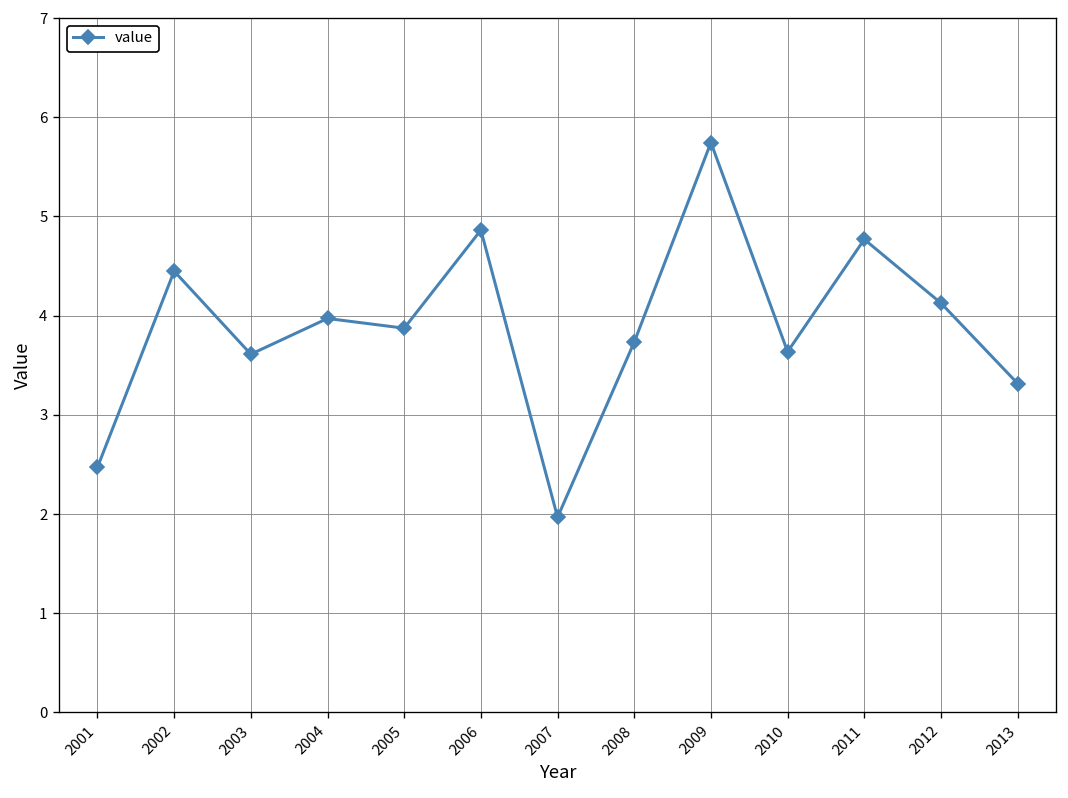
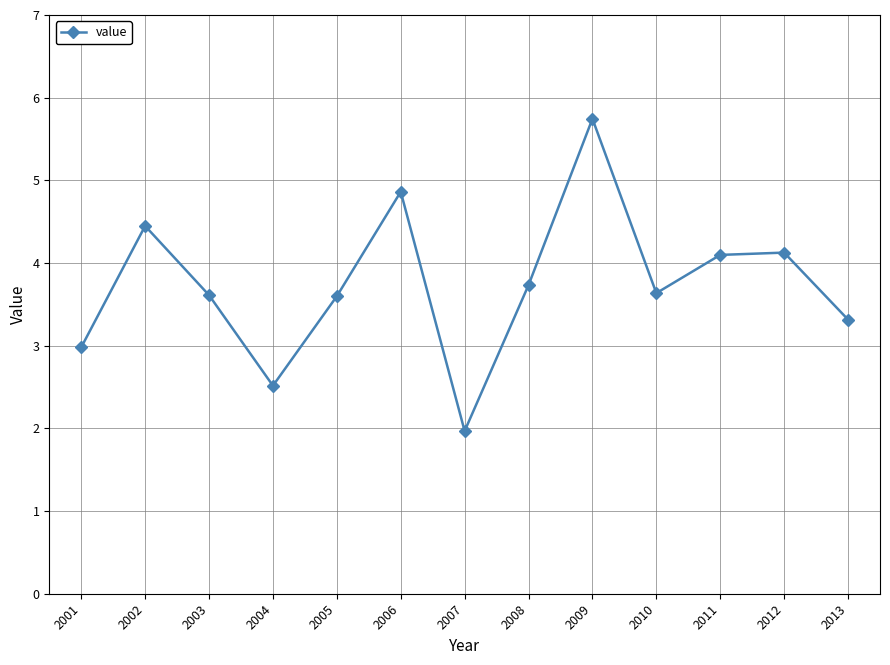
  {
-   "2001": 2.5,
+   "2001": 3.0,
    "2002": 4.4,
    "2003": 3.6,
-   "2004": 4.0,
-   "2005": 3.9,
+   "2004": 2.5,
+   "2005": 3.6,
    "2006": 4.9,
    "2007": 2.0,
    "2008": 3.7,
    "2009": 5.7,
    "2010": 3.6,
-   "2011": 4.8,
+   "2011": 4.1,
    "2012": 4.1,
    "2013": 3.3
  }
